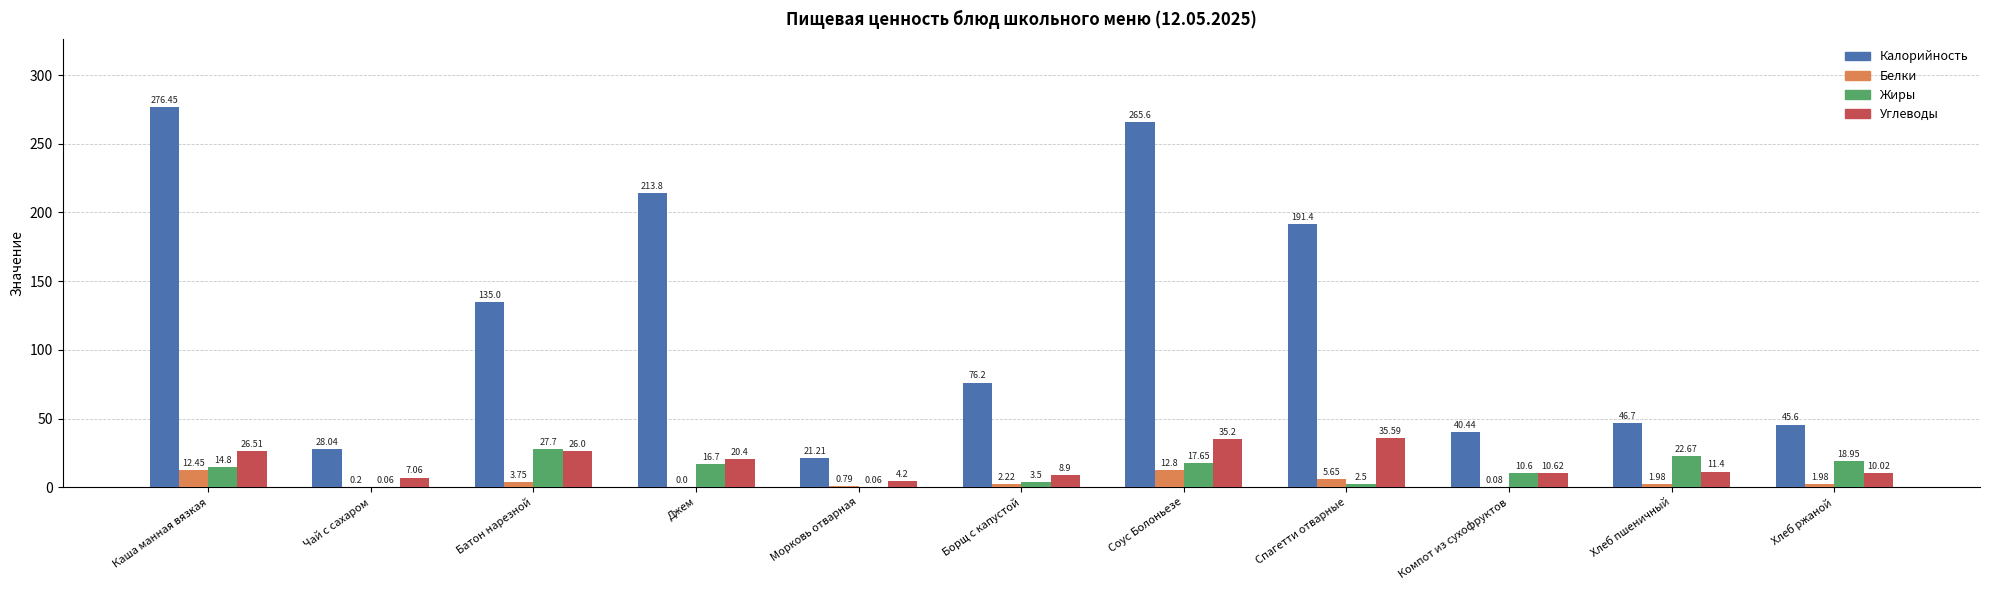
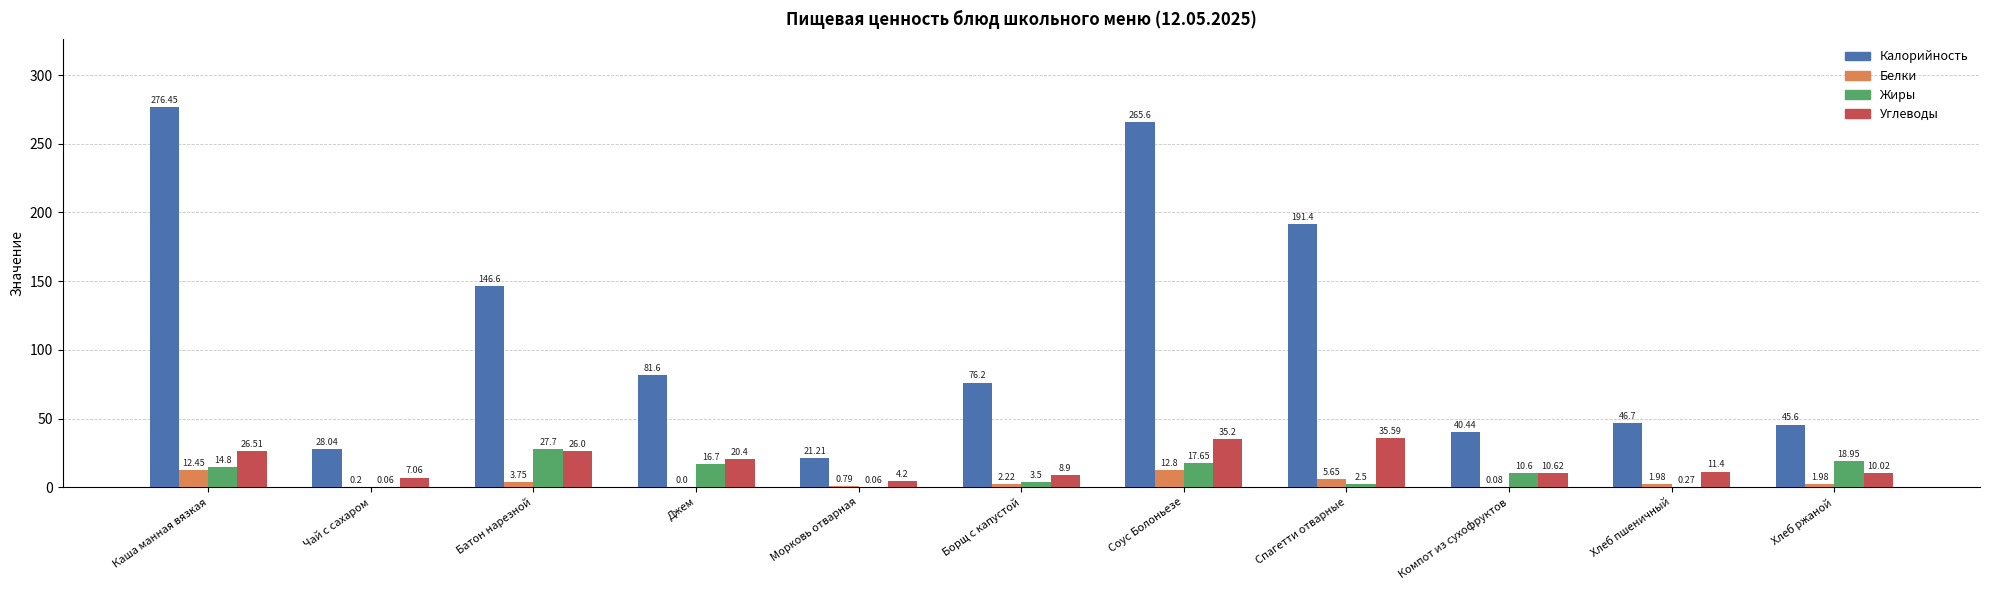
  {
    "Калорийность": {
      "Каша манная вязкая": 276.45,
      "Чай с сахаром": 28.04,
-     "Батон нарезной": 135.0,
-     "Джем": 213.8,
+     "Батон нарезной": 146.6,
+     "Джем": 81.6,
      "Морковь отварная": 21.21,
      "Борщ с капустой": 76.2,
      "Соус Болоньезе": 265.6,
      "Спагетти отварные": 191.4,
      "Компот из сухофруктов": 40.44,
      "Хлеб пшеничный": 46.7,
      "Хлеб ржаной": 45.6
    },
    "Жиры": {
      "Каша манная вязкая": 14.8,
      "Чай с сахаром": 0.06,
      "Батон нарезной": 27.7,
      "Джем": 16.7,
      "Морковь отварная": 0.06,
      "Борщ с капустой": 3.5,
      "Соус Болоньезе": 17.65,
      "Спагетти отварные": 2.5,
      "Компот из сухофруктов": 10.6,
-     "Хлеб пшеничный": 22.67,
+     "Хлеб пшеничный": 0.27,
      "Хлеб ржаной": 18.95
    }
  }
